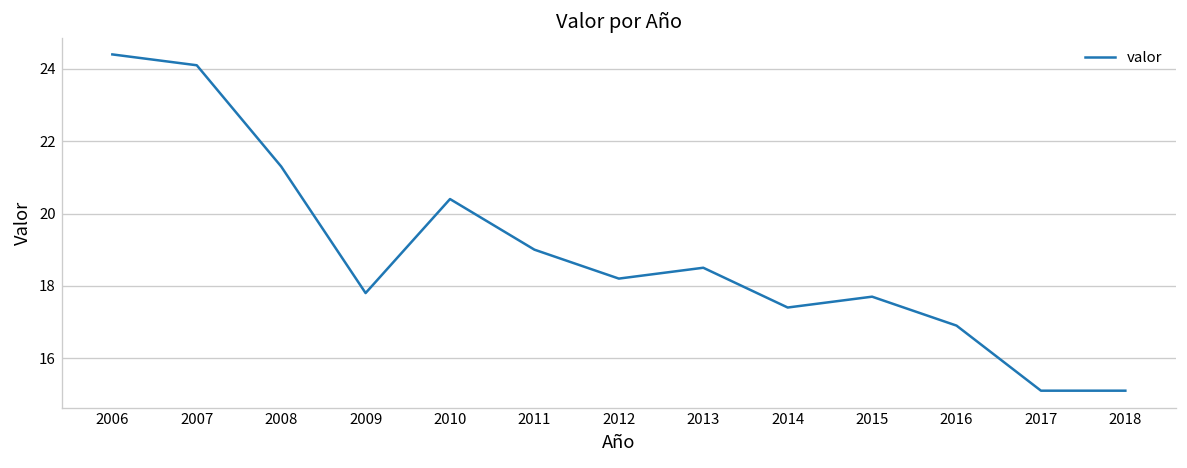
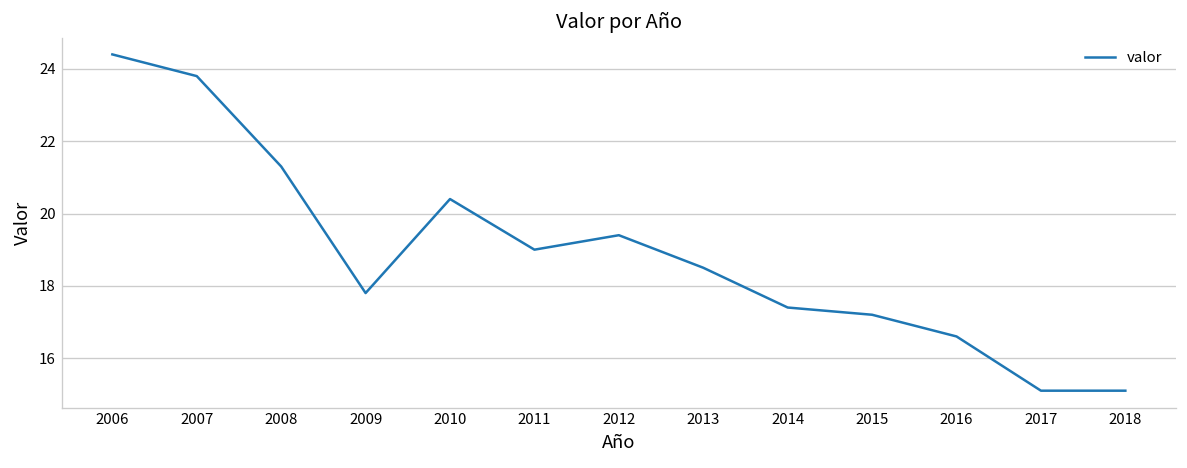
  {
    "2006": 24.4,
-   "2007": 24.1,
+   "2007": 23.8,
    "2008": 21.3,
    "2009": 17.8,
    "2010": 20.4,
    "2011": 19.0,
-   "2012": 18.2,
+   "2012": 19.4,
    "2013": 18.5,
    "2014": 17.4,
-   "2015": 17.7,
-   "2016": 16.9,
+   "2015": 17.2,
+   "2016": 16.6,
    "2017": 15.1,
    "2018": 15.1
  }
